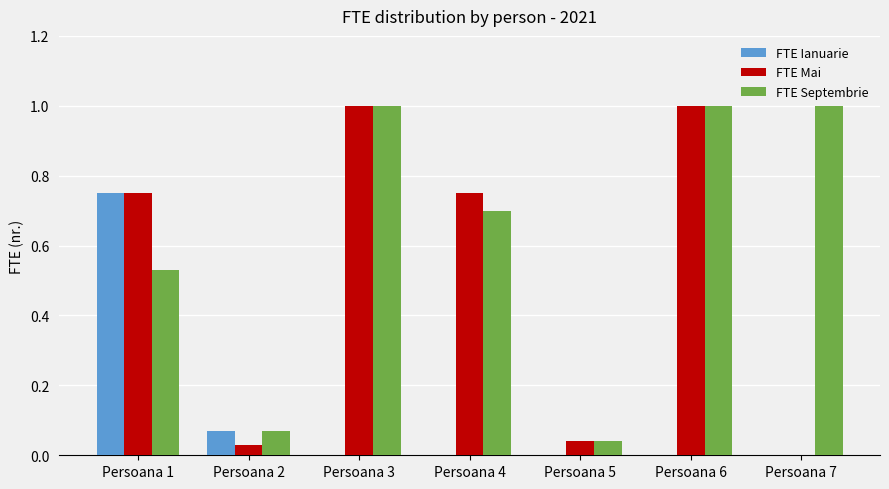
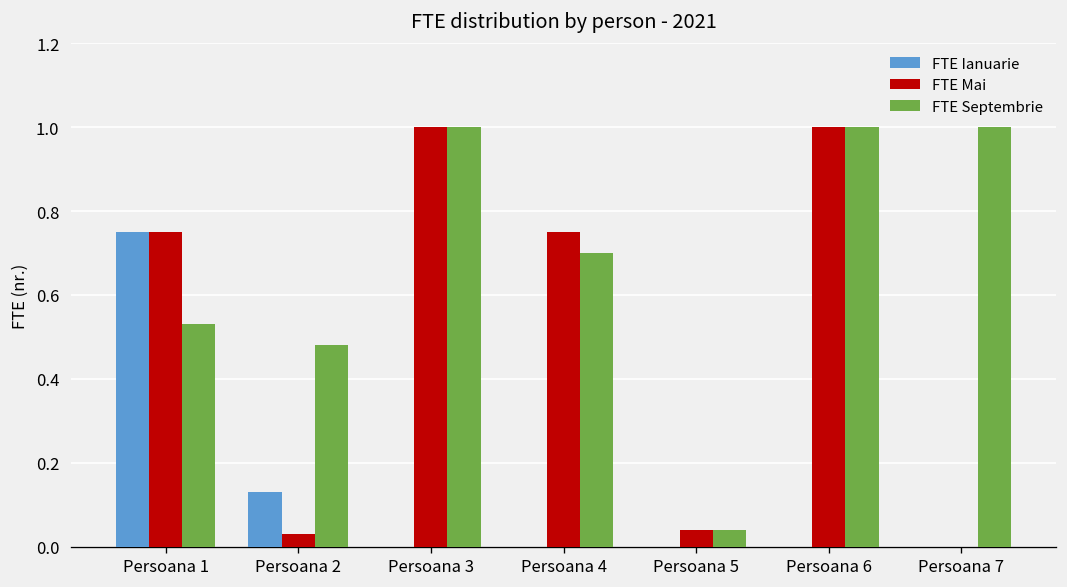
  {
    "FTE Ianuarie": {
      "Persoana 1": 0.75,
-     "Persoana 2": 0.07,
+     "Persoana 2": 0.13,
      "Persoana 3": 0.00,
      "Persoana 4": 0.00,
      "Persoana 5": 0.00,
      "Persoana 6": 0.00,
      "Persoana 7": 0.00
    },
    "FTE Mai": {
      "Persoana 1": 0.75,
      "Persoana 2": 0.03,
      "Persoana 3": 1.00,
      "Persoana 4": 0.75,
      "Persoana 5": 0.04,
      "Persoana 6": 1.00,
      "Persoana 7": 0.00
    },
    "FTE Septembrie": {
      "Persoana 1": 0.53,
-     "Persoana 2": 0.07,
+     "Persoana 2": 0.48,
      "Persoana 3": 1.00,
      "Persoana 4": 0.70,
      "Persoana 5": 0.04,
      "Persoana 6": 1.00,
      "Persoana 7": 1.00
    }
  }
